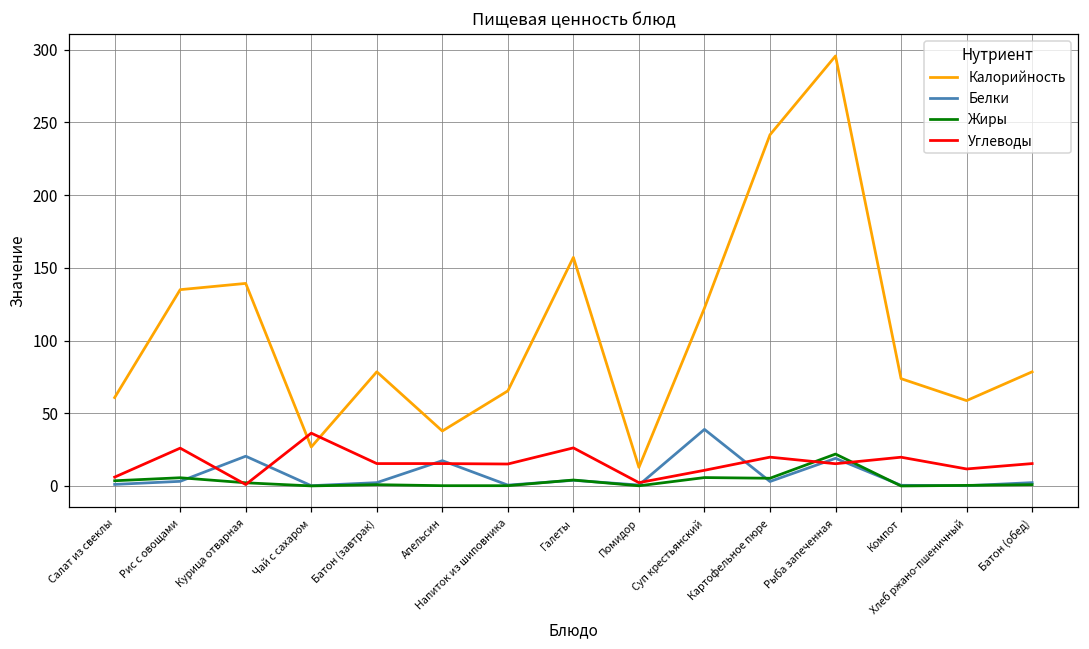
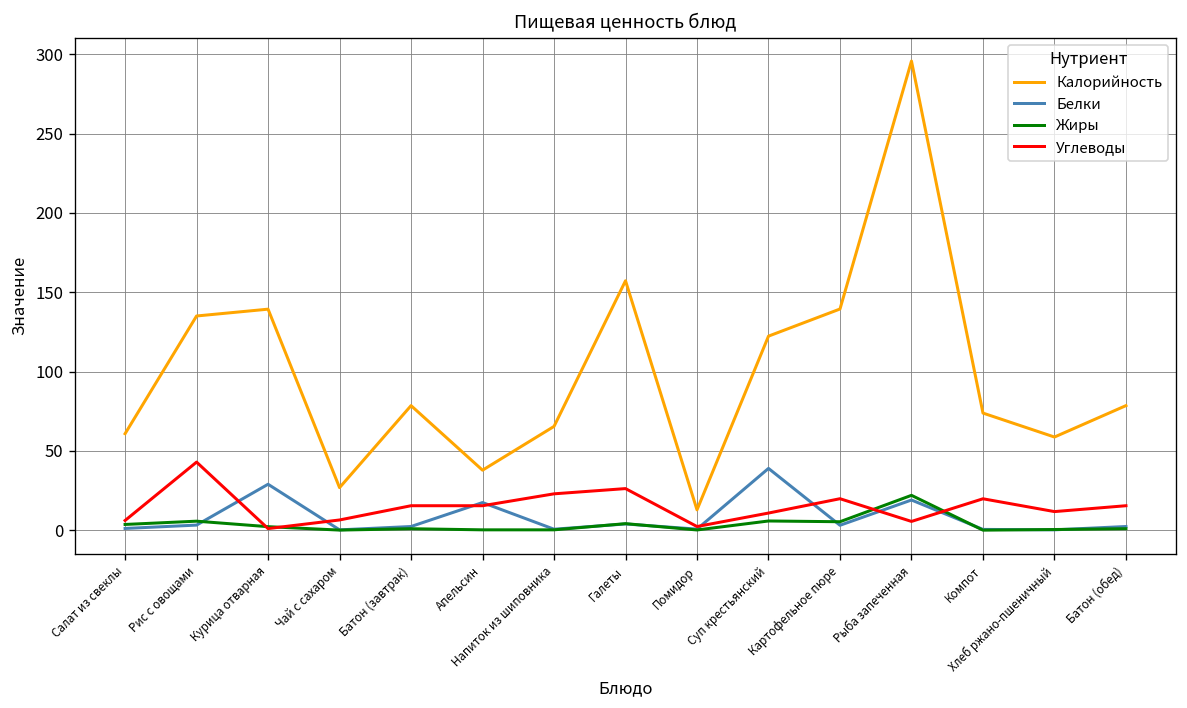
  {
    "Калорийность": {
      "Салат из свеклы": 61,
      "Рис с овощами": 135,
      "Курица отварная": 139,
      "Чай с сахаром": 27,
      "Батон (завтрак)": 79,
      "Апельсин": 38,
      "Напиток из шиповника": 65,
      "Галеты": 157,
      "Помидор": 13,
      "Суп крестьянский": 122,
-     "Картофельное пюре": 242,
+     "Картофельное пюре": 139,
      "Рыба запеченная": 296,
      "Компот": 74,
      "Хлеб ржано-пшеничный": 59,
      "Батон (обед)": 79
    },
    "Белки": {
      "Салат из свеклы": 1,
      "Рис с овощами": 3,
-     "Курица отварная": 20,
+     "Курица отварная": 29,
      "Апельсин": 17,
      "Суп крестьянский": 39,
      "Картофельное пюре": 3,
      "Рыба запеченная": 19
    },
    "Жиры": {
      "Салат из свеклы": 4,
      "Рис с овощами": 6,
      "Апельсин": 0,
      "Суп крестьянский": 6,
      "Картофельное пюре": 5,
      "Рыба запеченная": 22
    },
    "Углеводы": {
      "Салат из свеклы": 6,
-     "Рис с овощами": 26,
-     "Чай с сахаром": 36,
+     "Рис с овощами": 43,
+     "Чай с сахаром": 6,
      "Батон (завтрак)": 15,
      "Апельсин": 15,
-     "Напиток из шиповника": 15,
+     "Напиток из шиповника": 23,
      "Галеты": 26,
      "Суп крестьянский": 11,
      "Картофельное пюре": 20,
-     "Рыба запеченная": 15,
+     "Рыба запеченная": 6,
      "Компот": 20,
      "Хлеб ржано-пшеничный": 12,
      "Батон (обед)": 15
    }
  }
